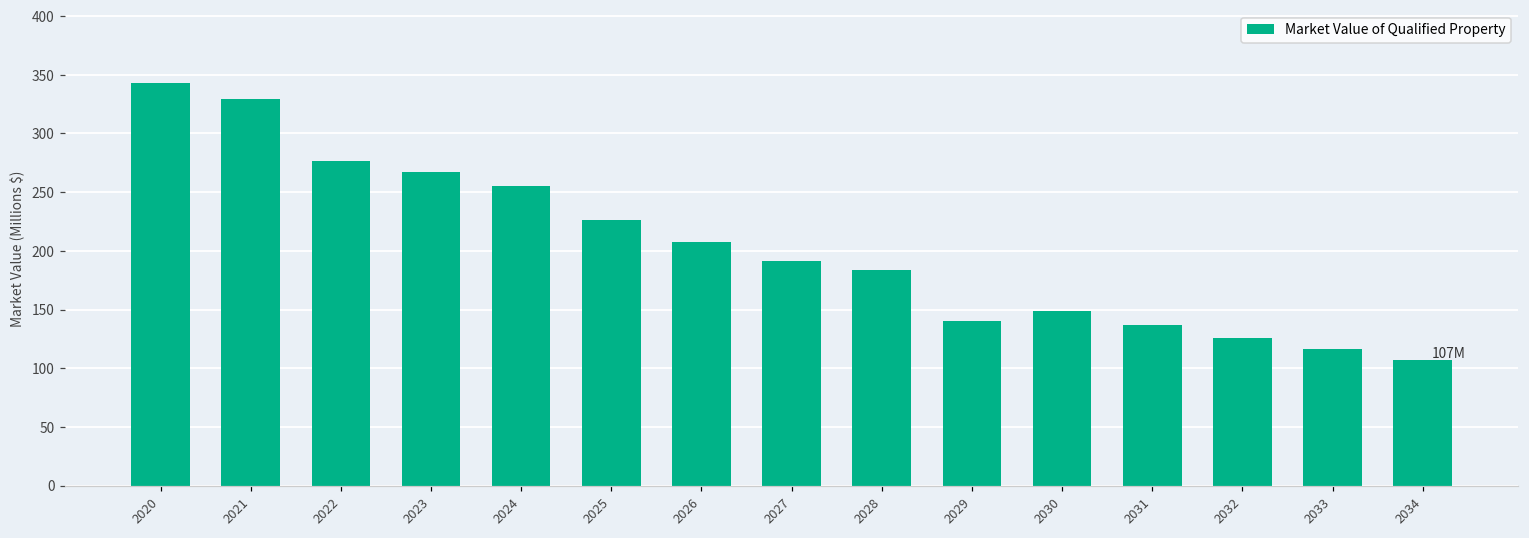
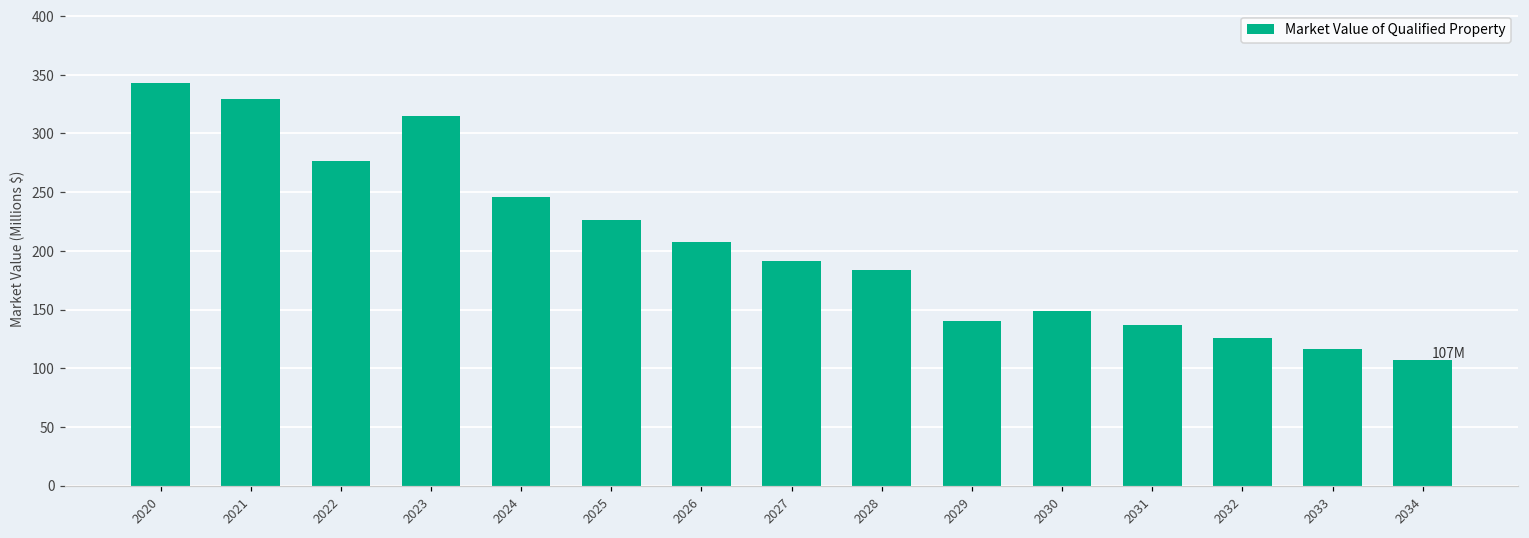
  {
    "2020": 343,
    "2021": 329,
    "2022": 277,
-   "2023": 267,
-   "2024": 255,
+   "2023": 315,
+   "2024": 246,
    "2025": 226,
    "2026": 208,
    "2027": 191,
    "2028": 183,
    "2029": 140,
    "2030": 149,
    "2031": 137,
    "2032": 126,
    "2033": 116
  }
